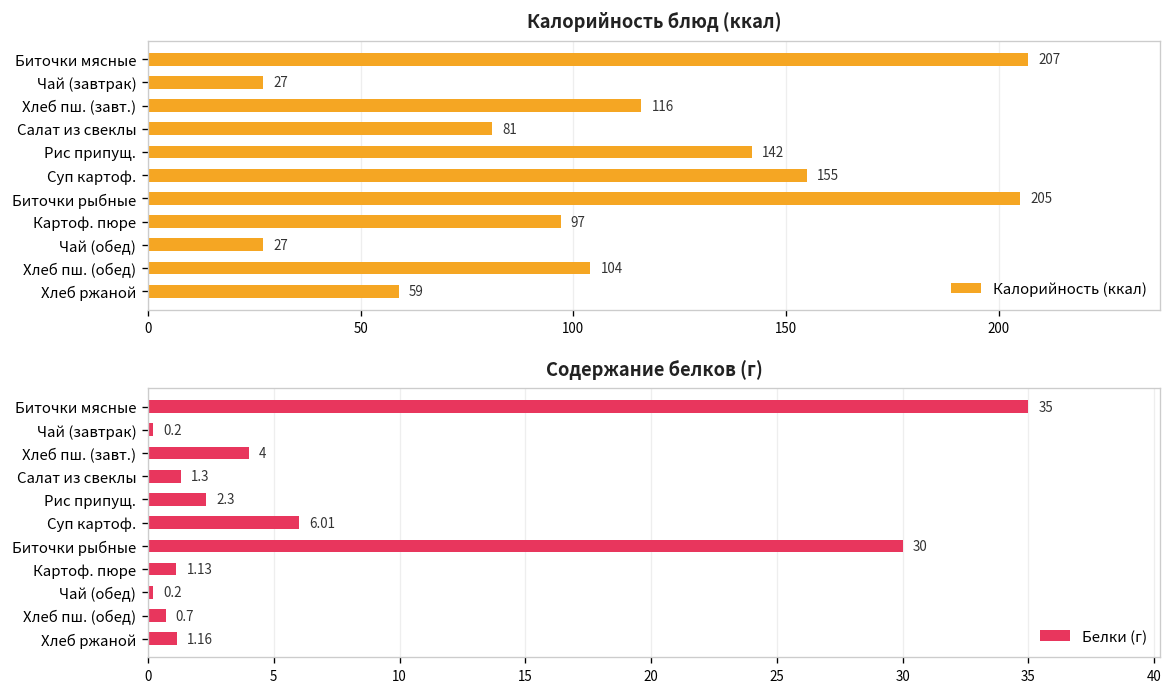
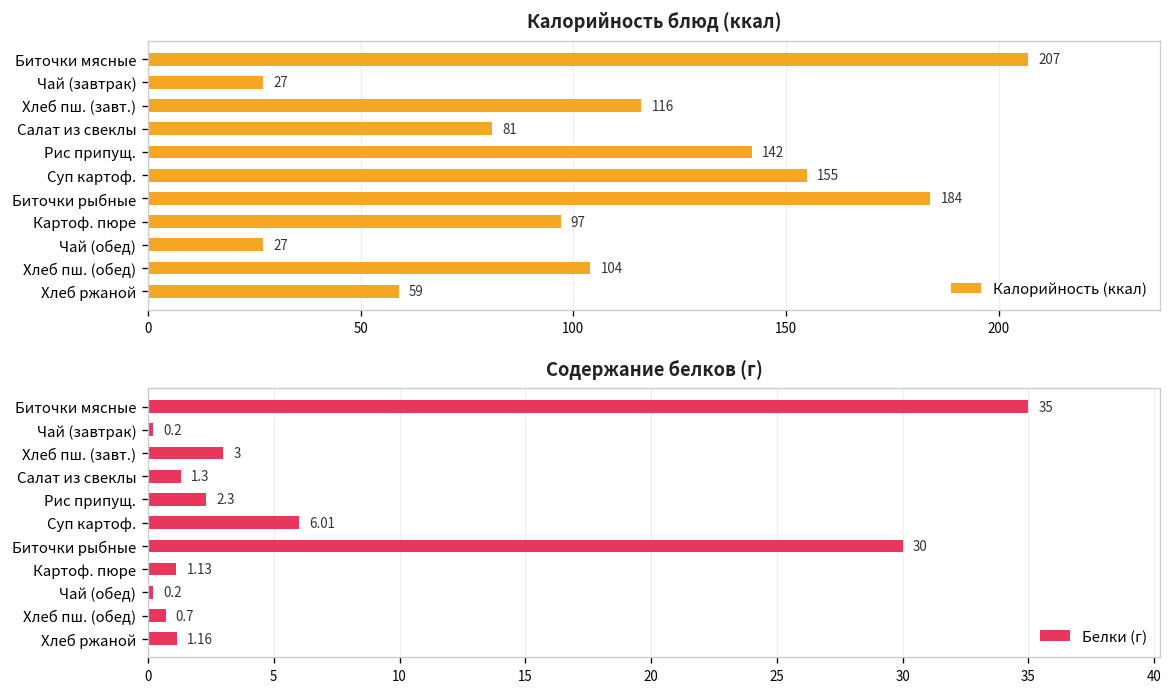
  {
    "Калорийность блюд (ккал)": {
      "Биточки мясные": 207,
      "Чай (завтрак)": 27,
      "Хлеб пш. (завт.)": 116,
      "Салат из свеклы": 81,
      "Рис припущ.": 142,
      "Суп картоф.": 155,
-     "Биточки рыбные": 205,
+     "Биточки рыбные": 184,
      "Картоф. пюре": 97,
      "Чай (обед)": 27,
      "Хлеб пш. (обед)": 104,
      "Хлеб ржаной": 59
    },
    "Содержание белков (г)": {
      "Биточки мясные": 35,
      "Чай (завтрак)": 0.2,
-     "Хлеб пш. (завт.)": 4,
+     "Хлеб пш. (завт.)": 3,
      "Салат из свеклы": 1.3,
      "Рис припущ.": 2.3,
      "Суп картоф.": 6.01,
      "Биточки рыбные": 30,
      "Картоф. пюре": 1.13,
      "Чай (обед)": 0.2,
      "Хлеб пш. (обед)": 0.7,
      "Хлеб ржаной": 1.16
    }
  }
